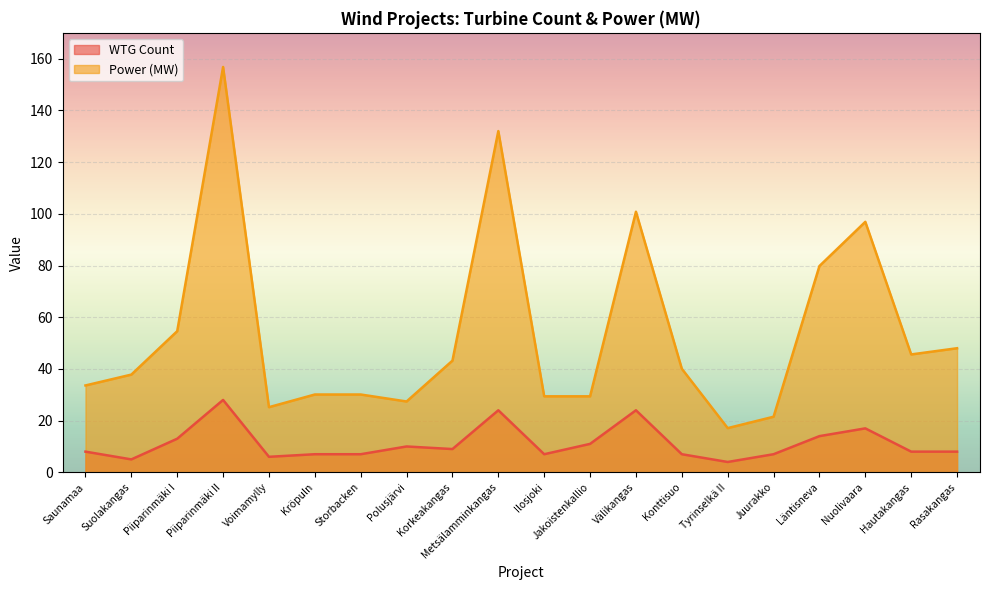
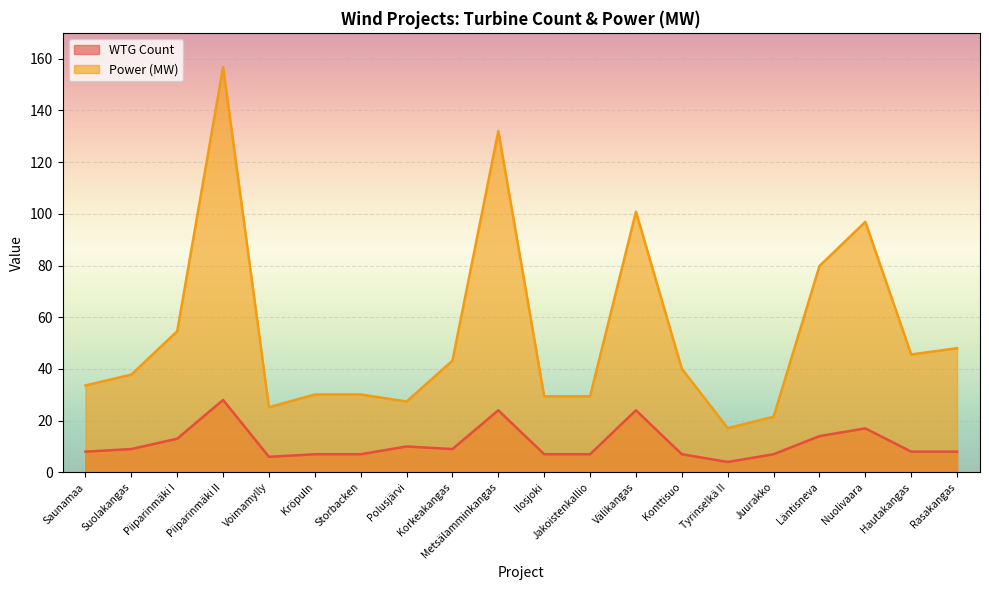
  {
    "WTG Count": {
      "Saunamaa": 8,
-     "Suolakangas": 5,
+     "Suolakangas": 9,
      "Piiparinmäki I": 13,
      "Piiparinmäki II": 28,
      "Voimamylly": 6,
      "Kröpuln": 7,
      "Storbacken": 7,
      "Polusjärvi": 10,
      "Korkeakangas": 9,
      "Metsälamminkangas": 24,
      "Ilosjoki": 7,
-     "Jakoistenkallio": 11,
+     "Jakoistenkallio": 7,
      "Välikangas": 24,
      "Konttisuo": 7,
      "Tyrinselkä II": 4,
      "Juurakko": 7,
      "Läntisneva": 14,
      "Nuolivaara": 17,
      "Hautakangas": 8,
      "Rasakangas": 8
    },
    "Power (MW)": {
      "Saunamaa": 34,
      "Suolakangas": 38,
      "Piiparinmäki I": 55,
      "Piiparinmäki II": 157,
      "Voimamylly": 25,
      "Kröpuln": 30,
      "Storbacken": 30,
      "Polusjärvi": 27,
      "Korkeakangas": 43,
      "Metsälamminkangas": 132,
      "Ilosjoki": 29,
      "Jakoistenkallio": 29,
      "Välikangas": 101,
      "Konttisuo": 40,
      "Tyrinselkä II": 17,
      "Juurakko": 22,
      "Läntisneva": 80,
      "Nuolivaara": 97,
      "Hautakangas": 46,
      "Rasakangas": 48
    }
  }
